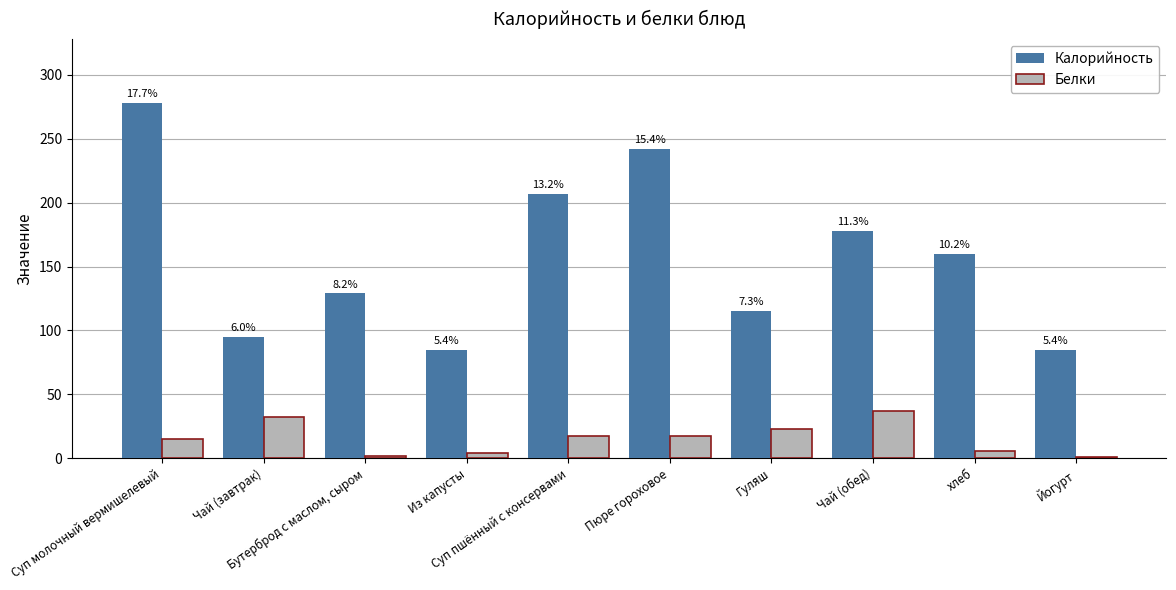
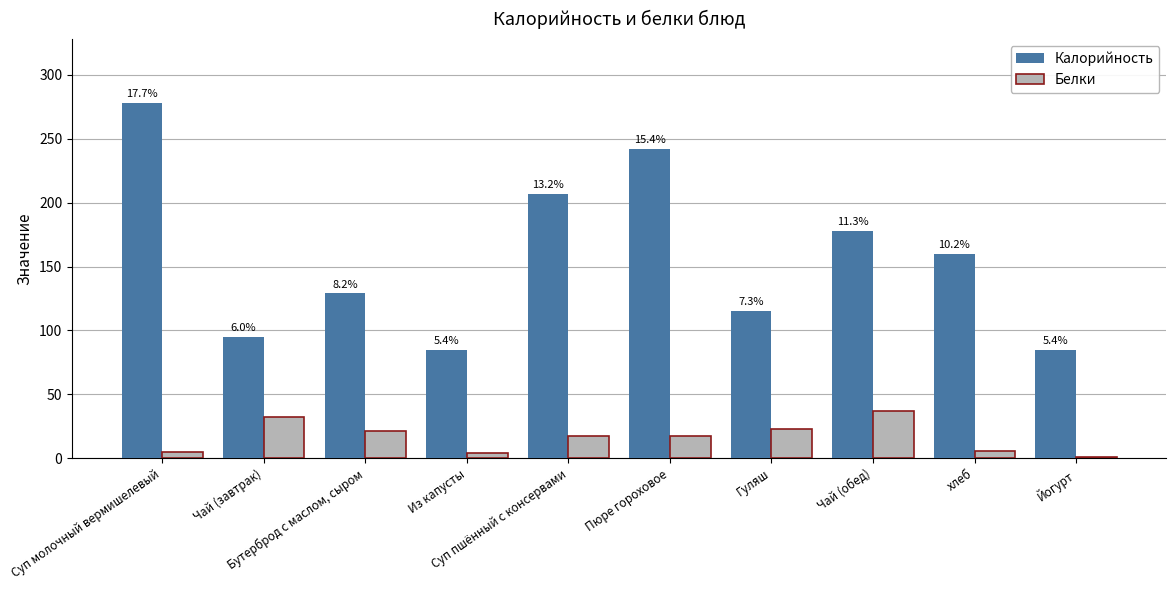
  {
    "Белки": {
-     "Суп молочный вермишелевый": 15,
+     "Суп молочный вермишелевый": 5,
      "Чай (завтрак)": 32,
-     "Бутерброд с маслом, сыром": 2,
+     "Бутерброд с маслом, сыром": 21,
      "Из капусты": 4,
      "Суп пшённый с консервами": 17,
      "Пюре гороховое": 17,
      "Гуляш": 23,
      "Чай (обед)": 37,
      "хлеб": 6
    }
  }
